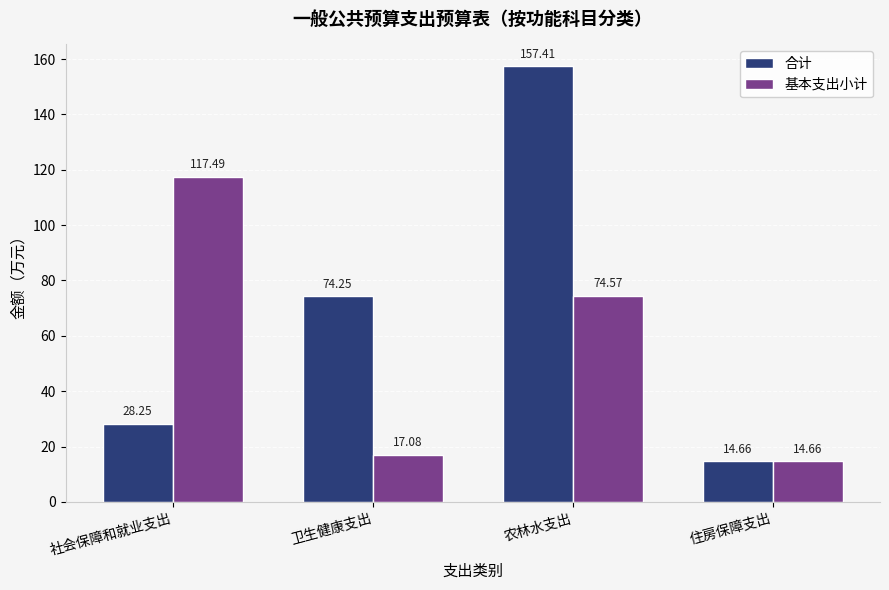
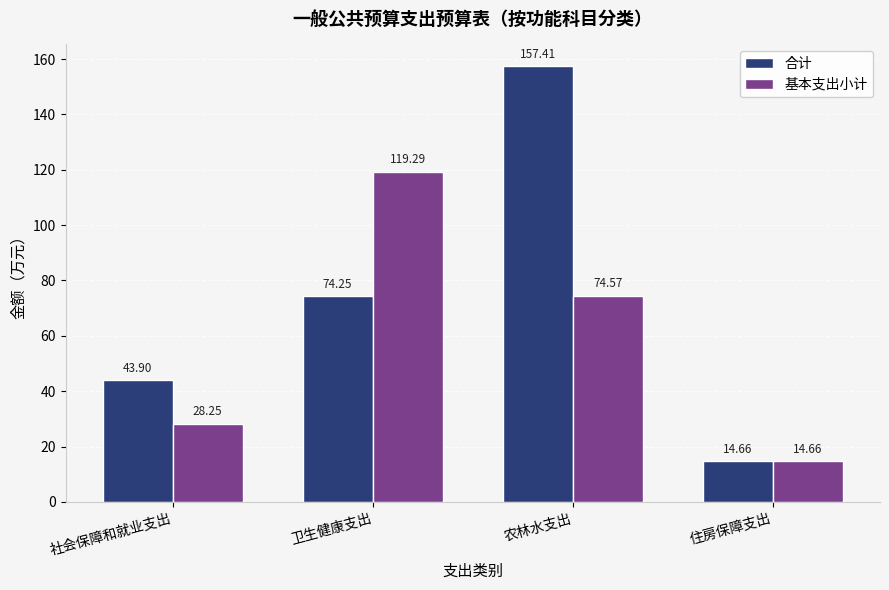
  {
    "合计": {
-     "社会保障和就业支出": 28.25,
+     "社会保障和就业支出": 43.90,
      "卫生健康支出": 74.25,
      "农林水支出": 157.41,
      "住房保障支出": 14.66
    },
    "基本支出小计": {
-     "社会保障和就业支出": 117.49,
-     "卫生健康支出": 17.08,
+     "社会保障和就业支出": 28.25,
+     "卫生健康支出": 119.29,
      "农林水支出": 74.57,
      "住房保障支出": 14.66
    }
  }
